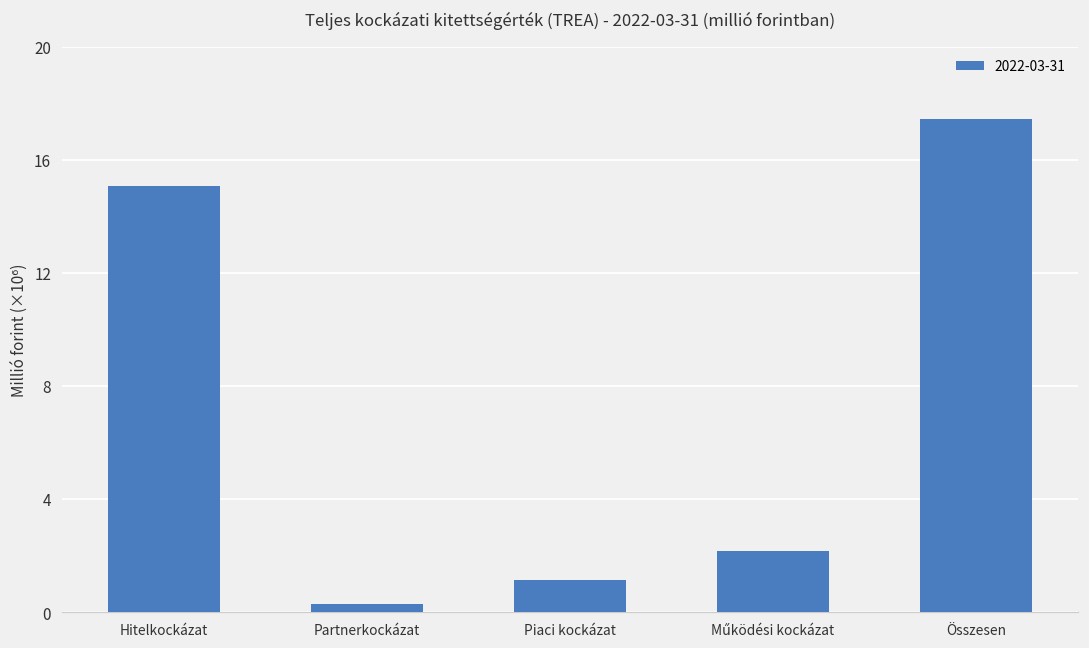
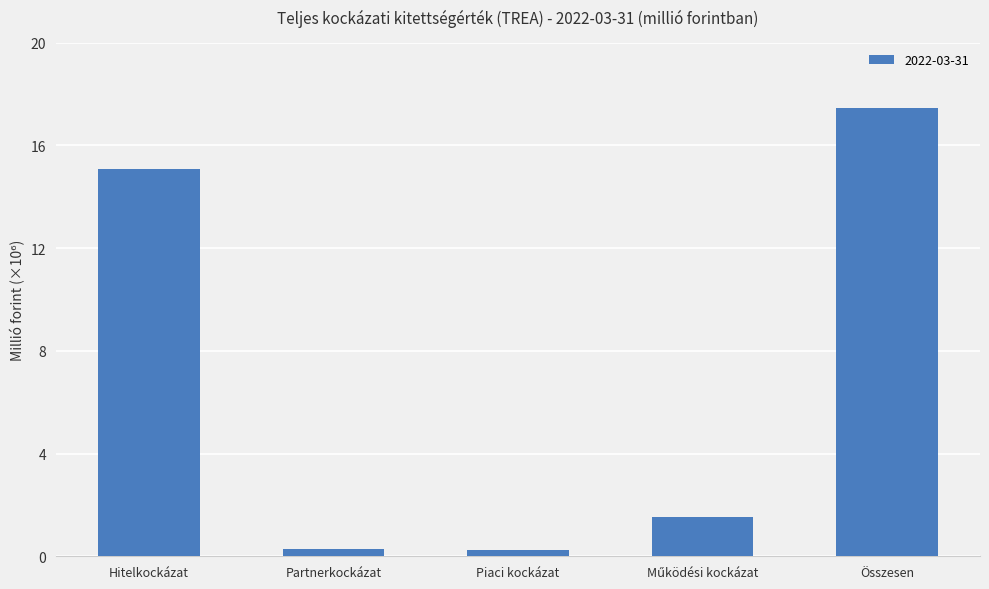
  {
    "Hitelkockázat": 15.1,
    "Partnerkockázat": 0.3,
-   "Piaci kockázat": 1.1,
-   "Működési kockázat": 2.2,
+   "Piaci kockázat": 0.2,
+   "Működési kockázat": 1.5,
    "Összesen": 17.5
  }
